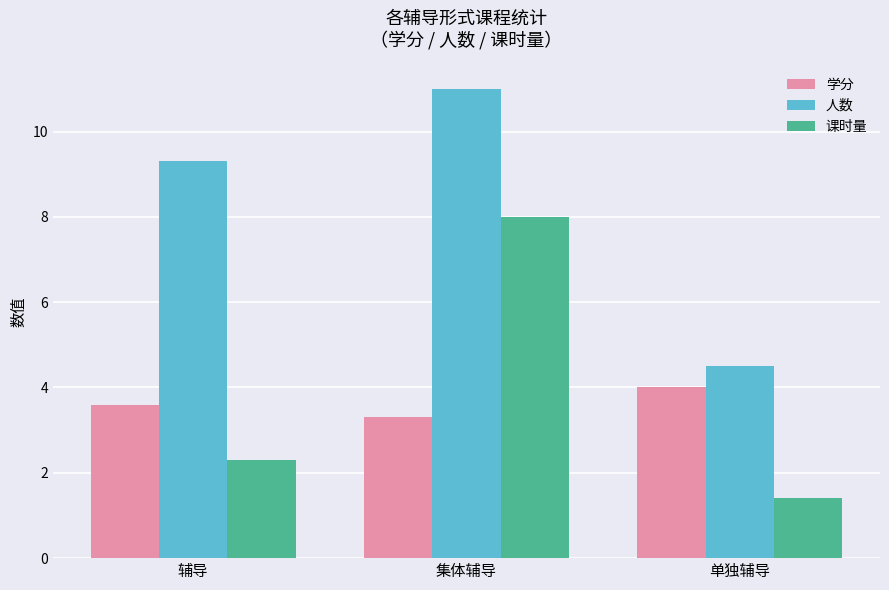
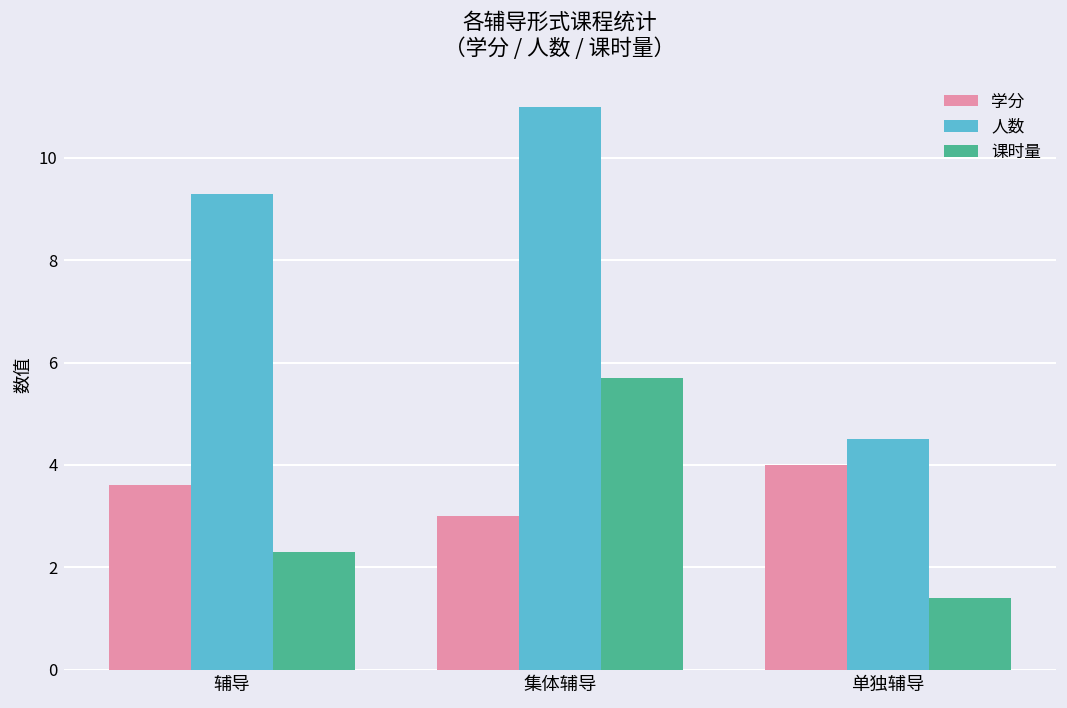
  {
    "学分": {
      "辅导": 3.6,
-     "集体辅导": 3.3,
+     "集体辅导": 3.0,
      "单独辅导": 4.0
    },
    "人数": {
      "辅导": 9.3,
      "集体辅导": 11.0,
      "单独辅导": 4.5
    },
    "课时量": {
      "辅导": 2.3,
-     "集体辅导": 8.0,
+     "集体辅导": 5.7,
      "单独辅导": 1.4
    }
  }
